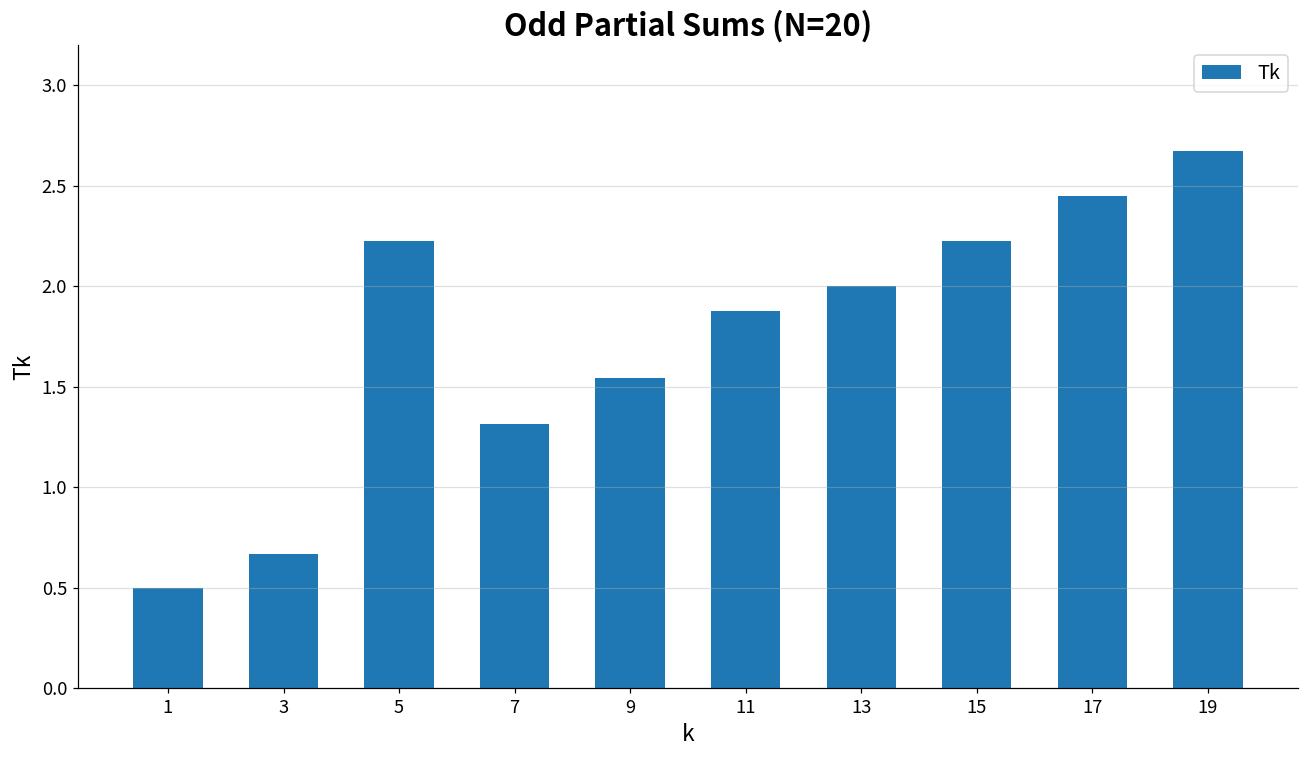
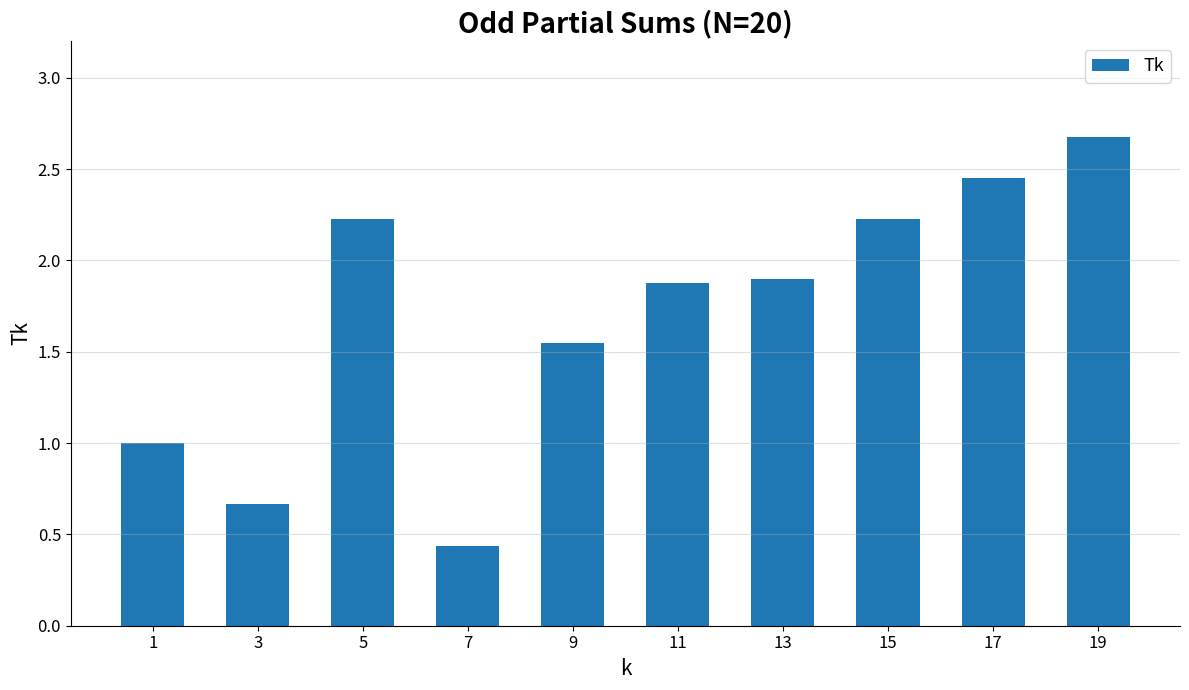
  {
-   "1": 0.5,
+   "1": 1.0,
    "3": 0.67,
    "5": 2.23,
-   "7": 1.31,
+   "7": 0.44,
    "9": 1.55,
    "11": 1.88,
-   "13": 2.0,
+   "13": 1.9,
    "15": 2.23,
    "17": 2.45,
    "19": 2.67
  }
